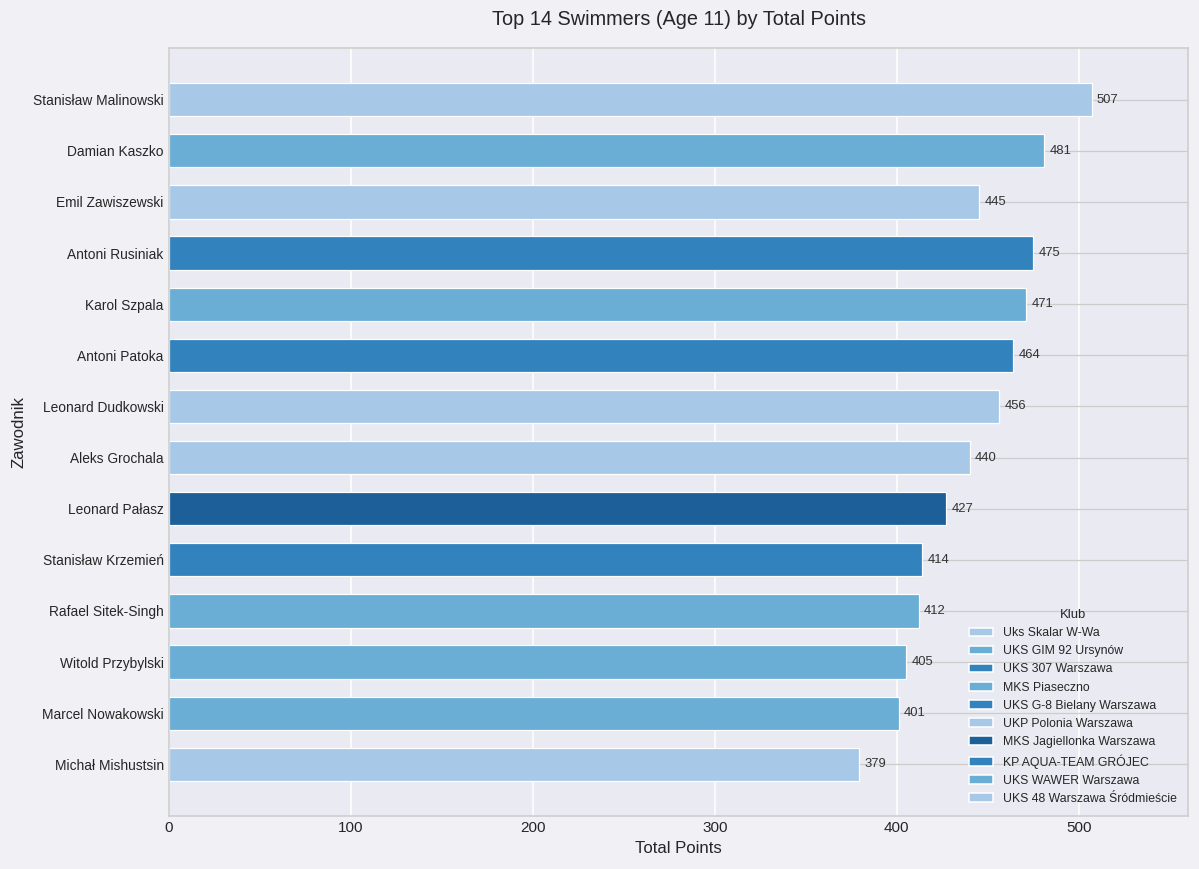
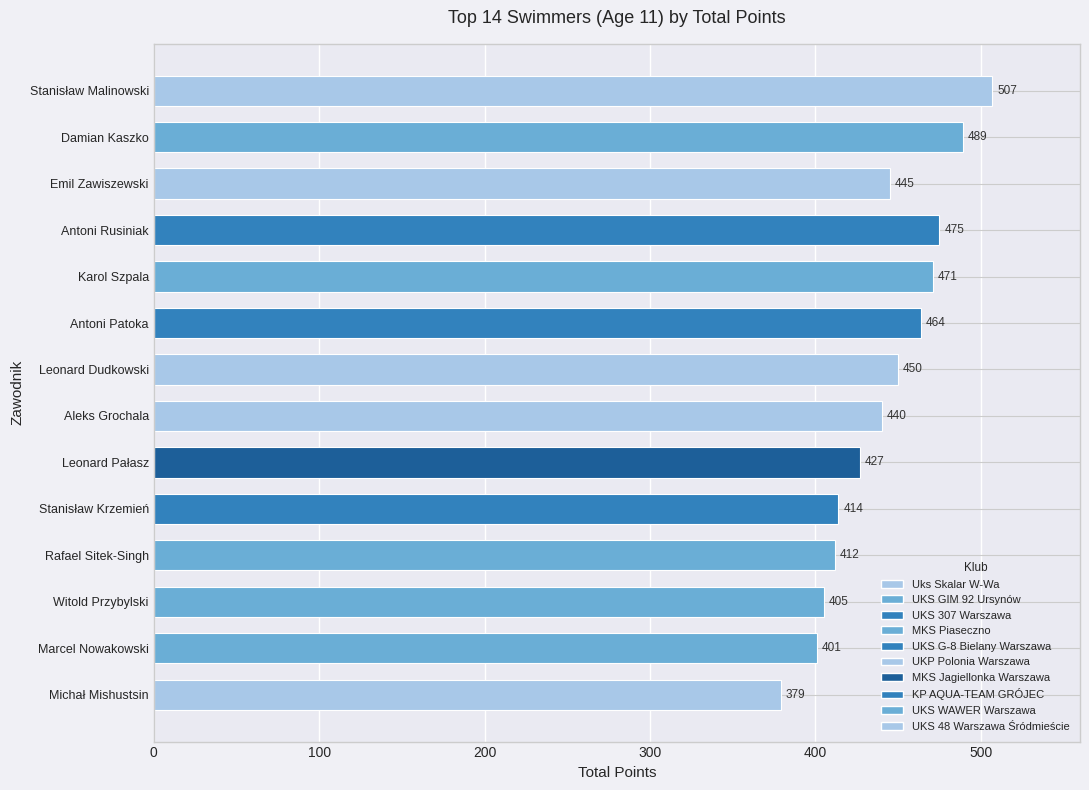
  {
    "Stanisław Malinowski": 507,
-   "Damian Kaszko": 481,
+   "Damian Kaszko": 489,
    "Emil Zawiszewski": 445,
    "Antoni Rusiniak": 475,
    "Karol Szpala": 471,
    "Antoni Patoka": 464,
-   "Leonard Dudkowski": 456,
+   "Leonard Dudkowski": 450,
    "Aleks Grochala": 440,
    "Leonard Pałasz": 427,
    "Stanisław Krzemień": 414,
    "Rafael Sitek-Singh": 412,
    "Witold Przybylski": 405,
    "Marcel Nowakowski": 401,
    "Michał Mishustsin": 379
  }
